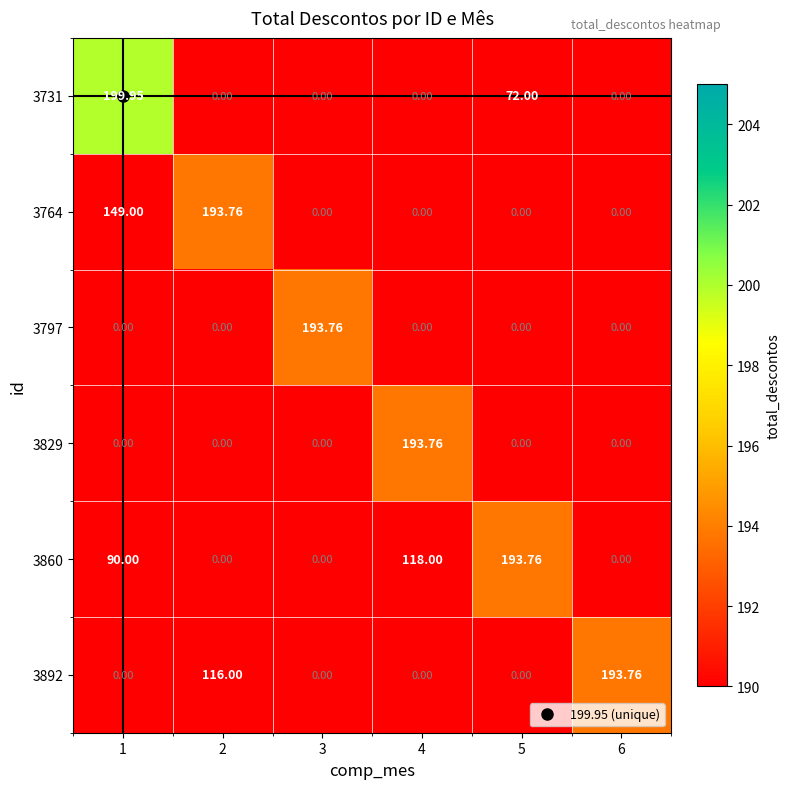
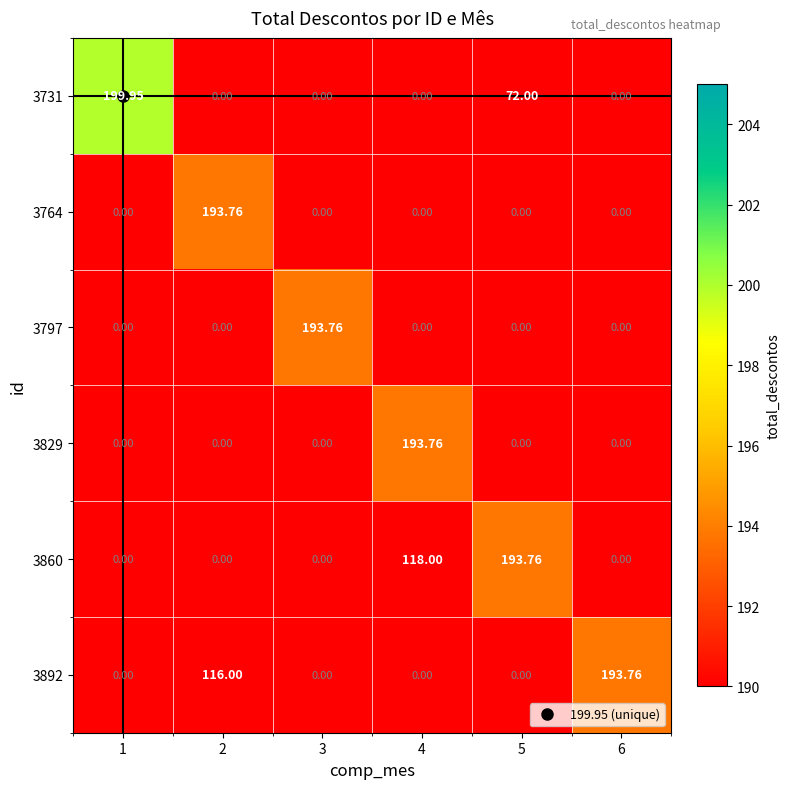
  {
    "3731": {
      "2": 0.00,
      "3": 0.00,
      "4": 0.00,
      "5": 72.00,
      "6": 0.00
    },
    "3764": {
-     "1": 149.00,
+     "1": 0.00,
      "2": 193.76,
      "3": 0.00,
      "4": 0.00,
      "5": 0.00,
      "6": 0.00
    },
    "3797": {
      "1": 0.00,
      "2": 0.00,
      "3": 193.76,
      "4": 0.00,
      "5": 0.00,
      "6": 0.00
    },
    "3829": {
      "1": 0.00,
      "2": 0.00,
      "3": 0.00,
      "4": 193.76,
      "5": 0.00,
      "6": 0.00
    },
    "3860": {
-     "1": 90.00,
+     "1": 0.00,
      "2": 0.00,
      "3": 0.00,
      "4": 118.00,
      "5": 193.76,
      "6": 0.00
    },
    "3892": {
      "1": 0.00,
      "2": 116.00,
      "3": 0.00,
      "4": 0.00,
      "5": 0.00,
      "6": 193.76
    }
  }
